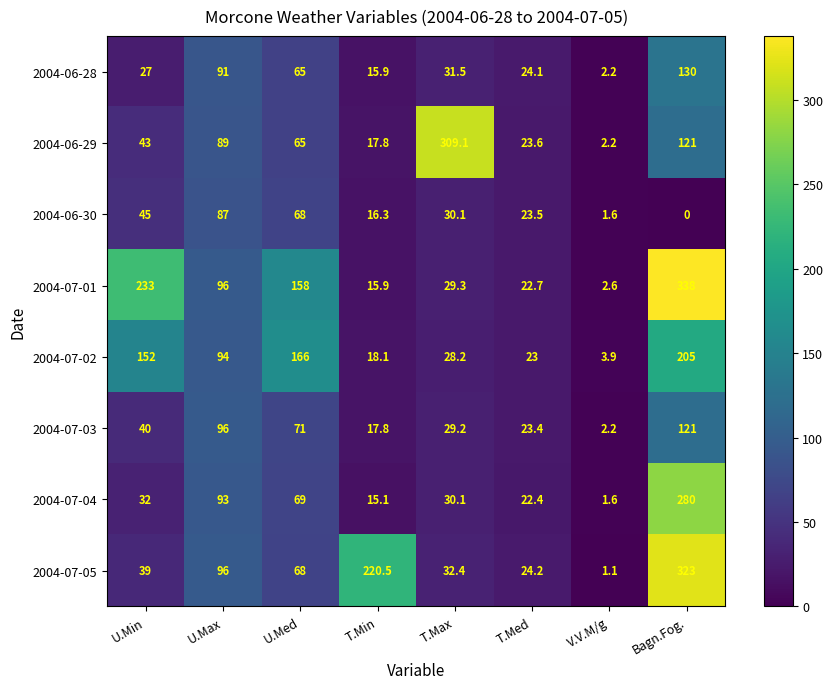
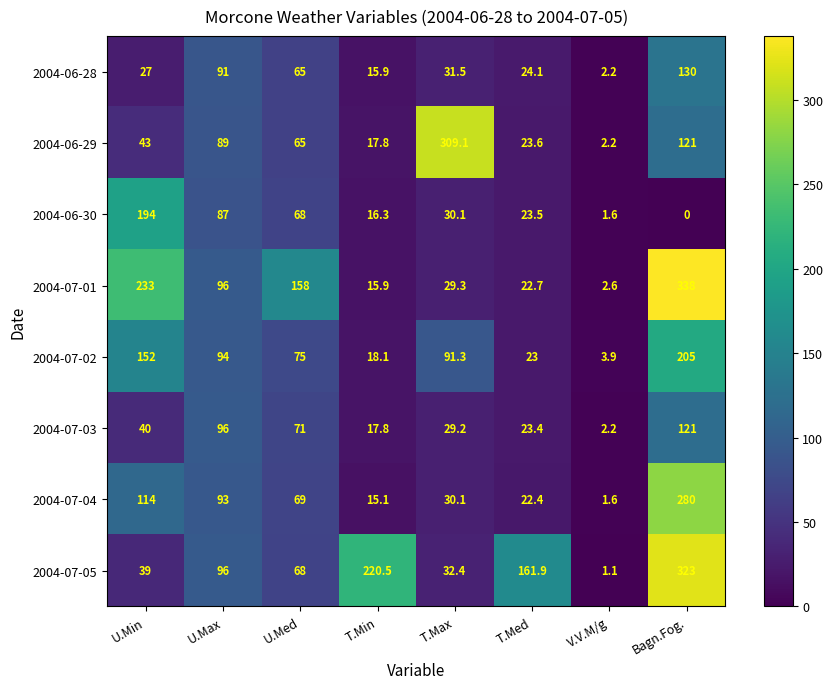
  {
    "2004-06-28": {
      "U.Min": 27,
      "U.Max": 91,
      "U.Med": 65,
      "T.Min": 15.9,
      "T.Max": 31.5,
      "T.Med": 24.1,
      "V.V.M/g": 2.2,
      "Bagn.Fog.": 130
    },
    "2004-06-29": {
      "U.Min": 43,
      "U.Max": 89,
      "U.Med": 65,
      "T.Min": 17.8,
      "T.Max": 309.1,
      "T.Med": 23.6,
      "V.V.M/g": 2.2,
      "Bagn.Fog.": 121
    },
    "2004-06-30": {
-     "U.Min": 45,
+     "U.Min": 194,
      "U.Max": 87,
      "U.Med": 68,
      "T.Min": 16.3,
      "T.Max": 30.1,
      "T.Med": 23.5,
      "V.V.M/g": 1.6,
      "Bagn.Fog.": 0
    },
    "2004-07-01": {
      "U.Min": 233,
      "U.Max": 96,
      "U.Med": 158,
      "T.Min": 15.9,
      "T.Max": 29.3,
      "T.Med": 22.7,
      "V.V.M/g": 2.6
    },
    "2004-07-02": {
      "U.Min": 152,
      "U.Max": 94,
-     "U.Med": 166,
+     "U.Med": 75,
      "T.Min": 18.1,
-     "T.Max": 28.2,
+     "T.Max": 91.3,
      "T.Med": 23,
      "V.V.M/g": 3.9,
      "Bagn.Fog.": 205
    },
    "2004-07-03": {
      "U.Min": 40,
      "U.Max": 96,
      "U.Med": 71,
      "T.Min": 17.8,
      "T.Max": 29.2,
      "T.Med": 23.4,
      "V.V.M/g": 2.2,
      "Bagn.Fog.": 121
    },
    "2004-07-04": {
-     "U.Min": 32,
+     "U.Min": 114,
      "U.Max": 93,
      "U.Med": 69,
      "T.Min": 15.1,
      "T.Max": 30.1,
      "T.Med": 22.4,
      "V.V.M/g": 1.6,
      "Bagn.Fog.": 280
    },
    "2004-07-05": {
      "U.Min": 39,
      "U.Max": 96,
      "U.Med": 68,
      "T.Min": 220.5,
      "T.Max": 32.4,
-     "T.Med": 24.2,
+     "T.Med": 161.9,
      "V.V.M/g": 1.1
    }
  }
